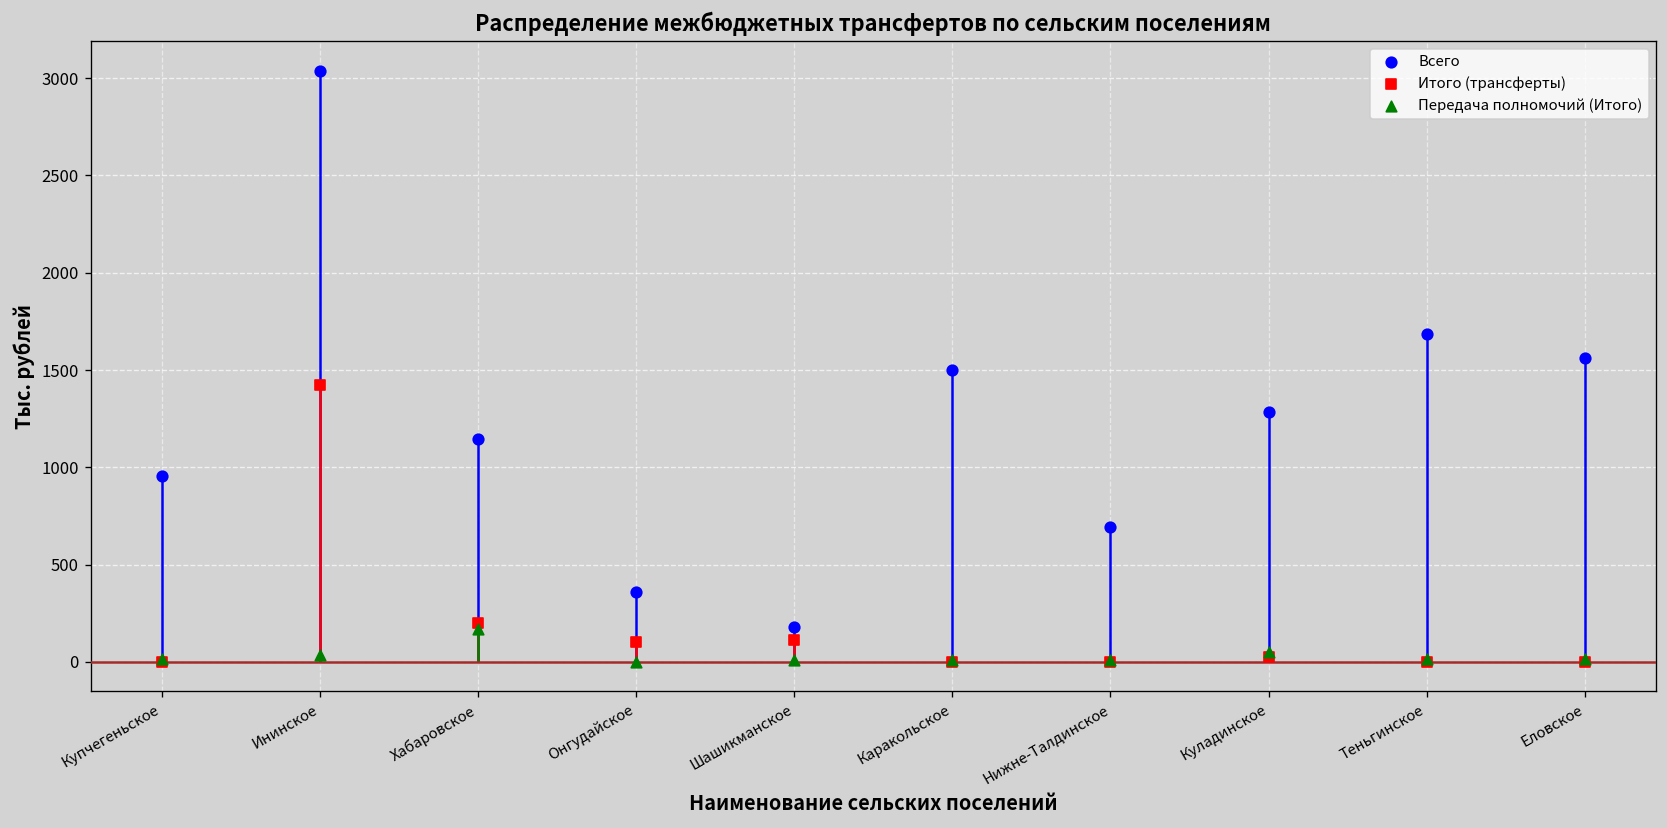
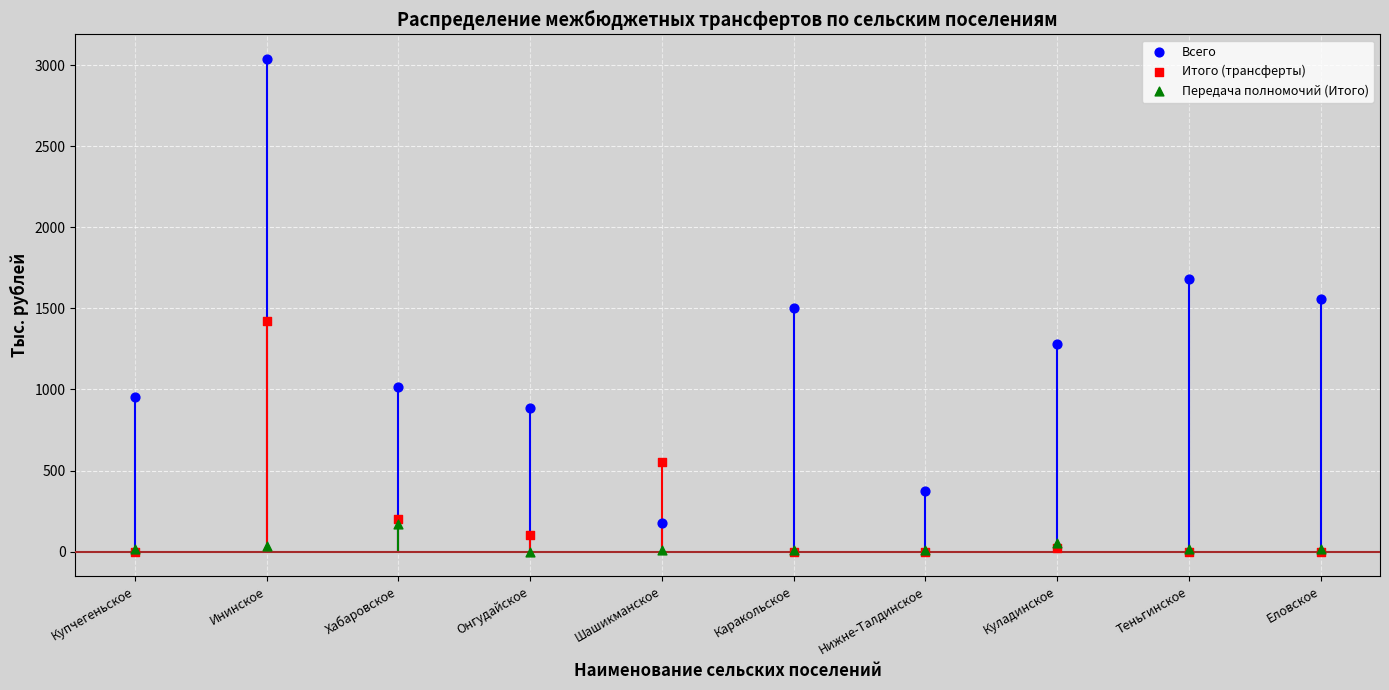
  {
    "Всего": {
-     "Хабаровское": 1150,
-     "Онгудайское": 360,
-     "Нижне-Талдинское": 690
+     "Хабаровское": 1020,
+     "Онгудайское": 880,
+     "Нижне-Талдинское": 370
    },
    "Итого (трансферты)": {
-     "Шашикманское": 110
+     "Шашикманское": 550
    }
  }
